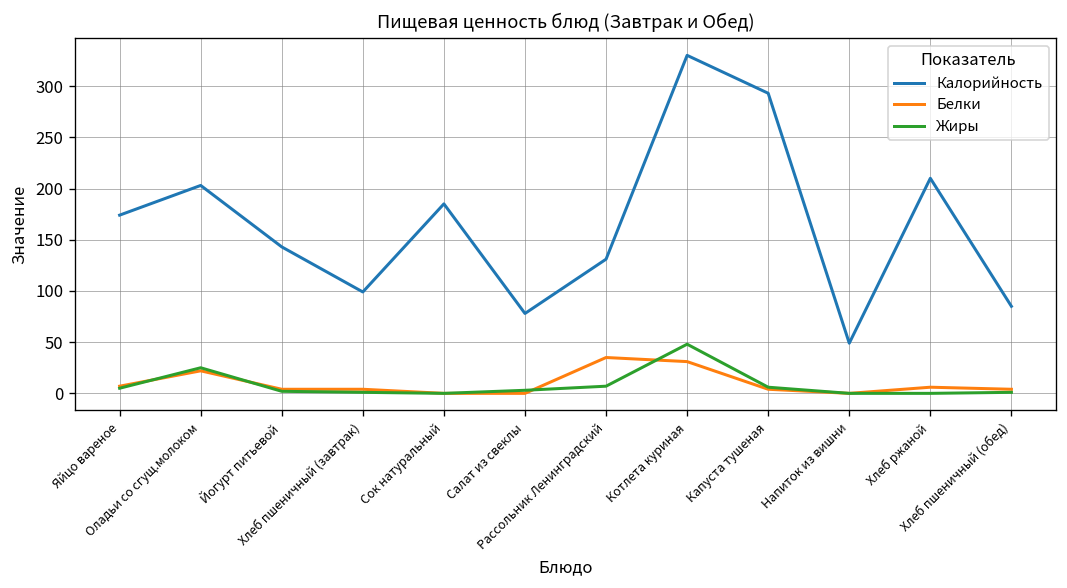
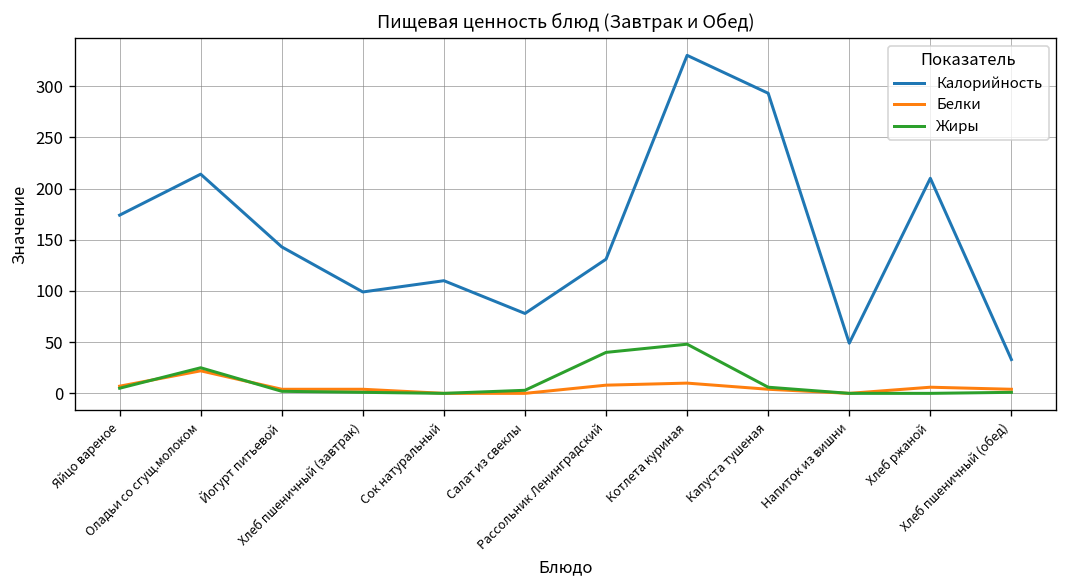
  {
    "Калорийность": {
      "Яйцо вареное": 170,
-     "Оладьи со сгущ.молоком": 200,
+     "Оладьи со сгущ.молоком": 210,
      "Йогурт питьевой": 140,
      "Хлеб пшеничный (завтрак)": 100,
-     "Сок натуральный": 190,
+     "Сок натуральный": 110,
      "Салат из свеклы": 80,
      "Рассольник Ленинградский": 130,
      "Котлета куриная": 330,
      "Капуста тушеная": 290,
      "Напиток из вишни": 50,
      "Хлеб ржаной": 210,
-     "Хлеб пшеничный (обед)": 90
+     "Хлеб пшеничный (обед)": 30
    },
    "Белки": {
      "Салат из свеклы": 0,
-     "Рассольник Ленинградский": 40,
-     "Котлета куриная": 30,
+     "Рассольник Ленинградский": 10,
+     "Котлета куриная": 10,
      "Хлеб ржаной": 10
    },
    "Жиры": {
      "Салат из свеклы": 0,
-     "Рассольник Ленинградский": 10,
+     "Рассольник Ленинградский": 40,
      "Котлета куриная": 50,
      "Хлеб ржаной": 0
    }
  }
